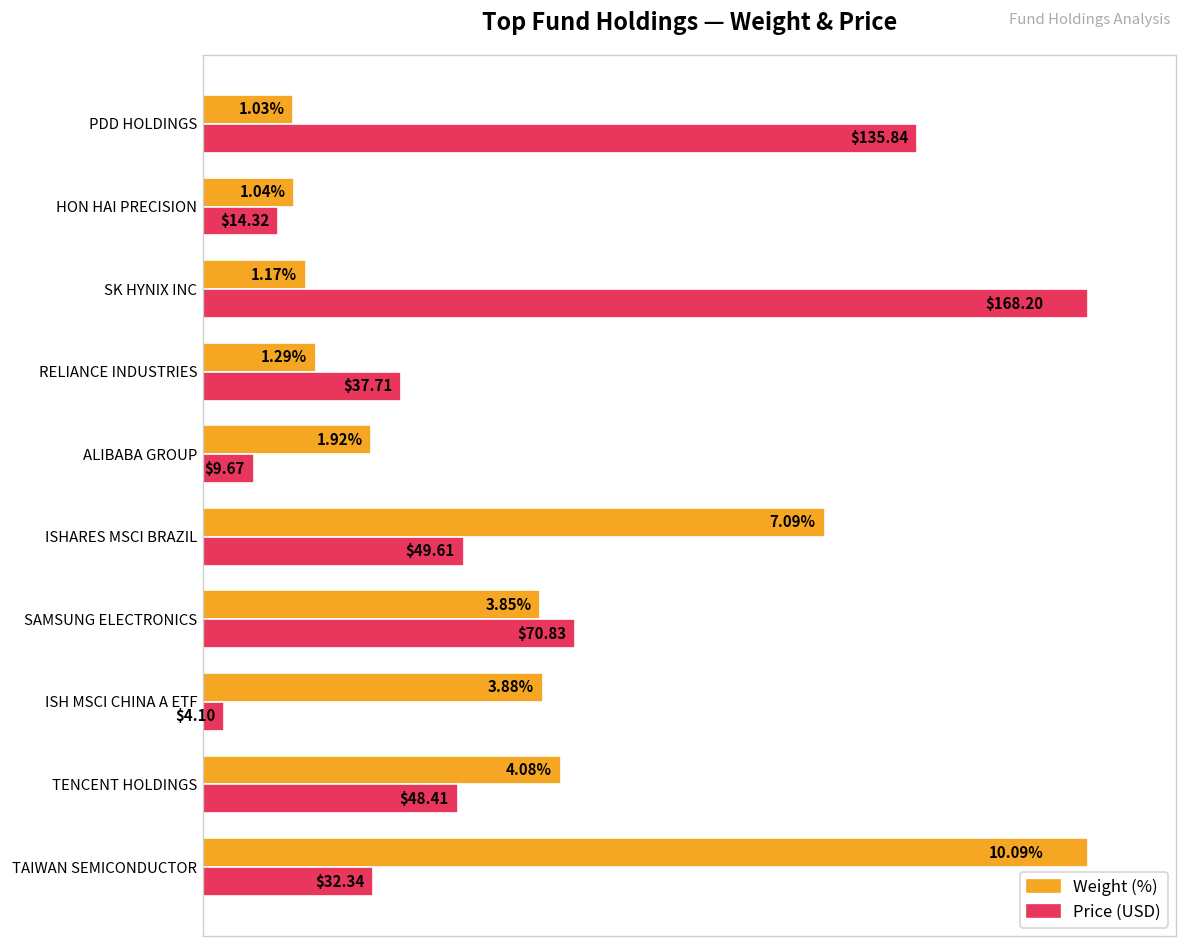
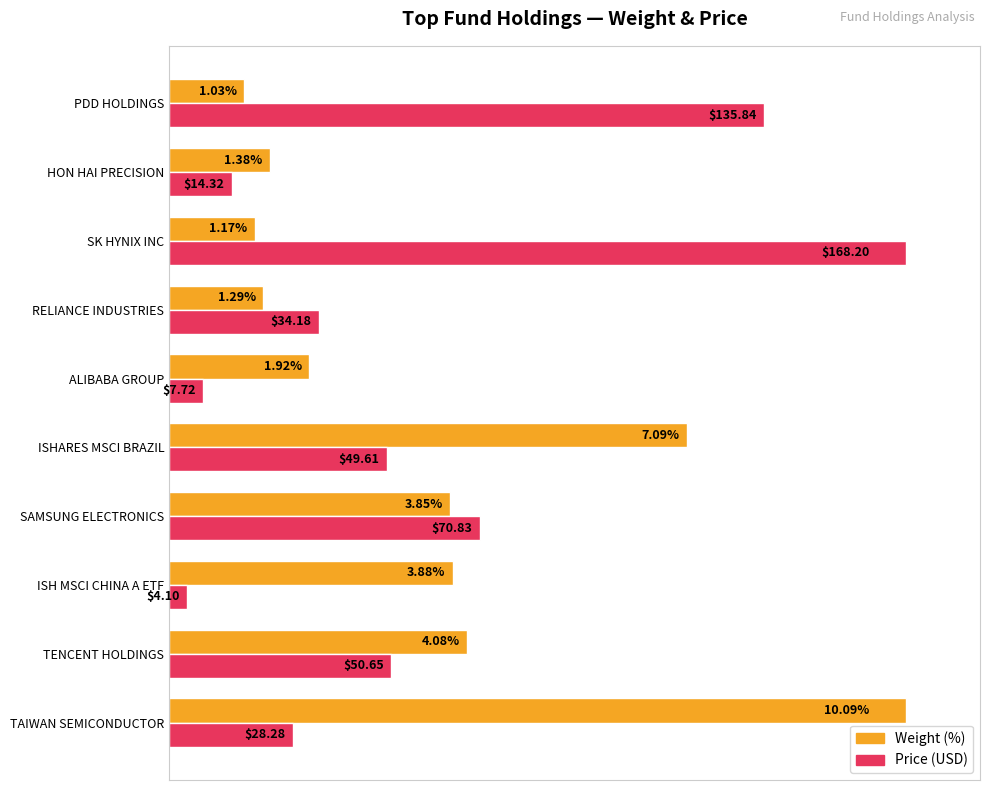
  {
    "Weight (%)": {
-     "HON HAI PRECISION": "1.04%"
+     "HON HAI PRECISION": "1.38%"
    },
    "Price (USD)": {
-     "RELIANCE INDUSTRIES": "$37.71",
-     "ALIBABA GROUP": "$9.67",
-     "TENCENT HOLDINGS": "$48.41",
-     "TAIWAN SEMICONDUCTOR": "$32.34"
+     "RELIANCE INDUSTRIES": "$34.18",
+     "ALIBABA GROUP": "$7.72",
+     "TENCENT HOLDINGS": "$50.65",
+     "TAIWAN SEMICONDUCTOR": "$28.28"
    }
  }
